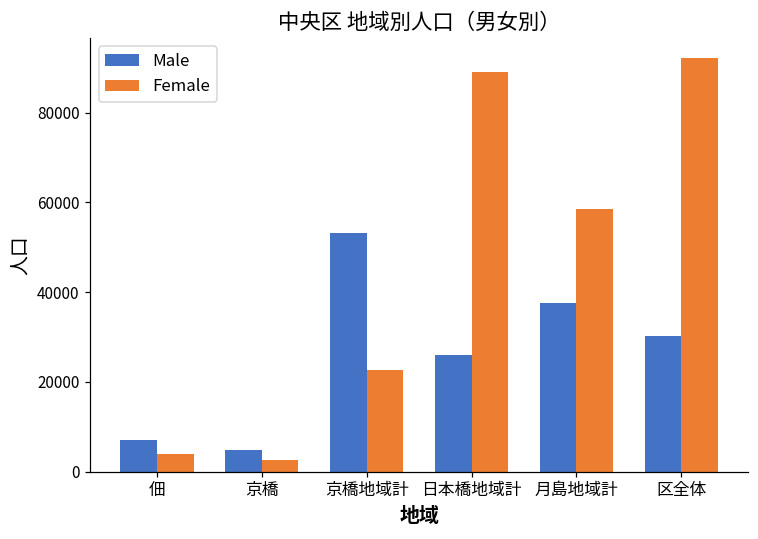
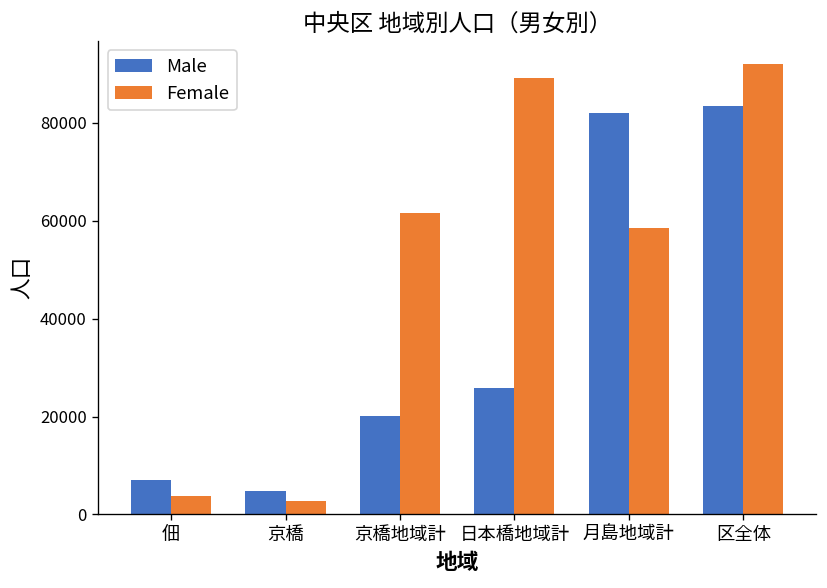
  {
    "Male": {
      "佃": 7000,
      "京橋": 5000,
-     "京橋地域計": 53000,
+     "京橋地域計": 20000,
      "日本橋地域計": 26000,
-     "月島地域計": 38000,
-     "区全体": 30000
+     "月島地域計": 82000,
+     "区全体": 83000
    },
    "Female": {
      "佃": 4000,
      "京橋": 3000,
-     "京橋地域計": 23000,
+     "京橋地域計": 62000,
      "日本橋地域計": 89000,
      "月島地域計": 58000,
      "区全体": 92000
    }
  }
